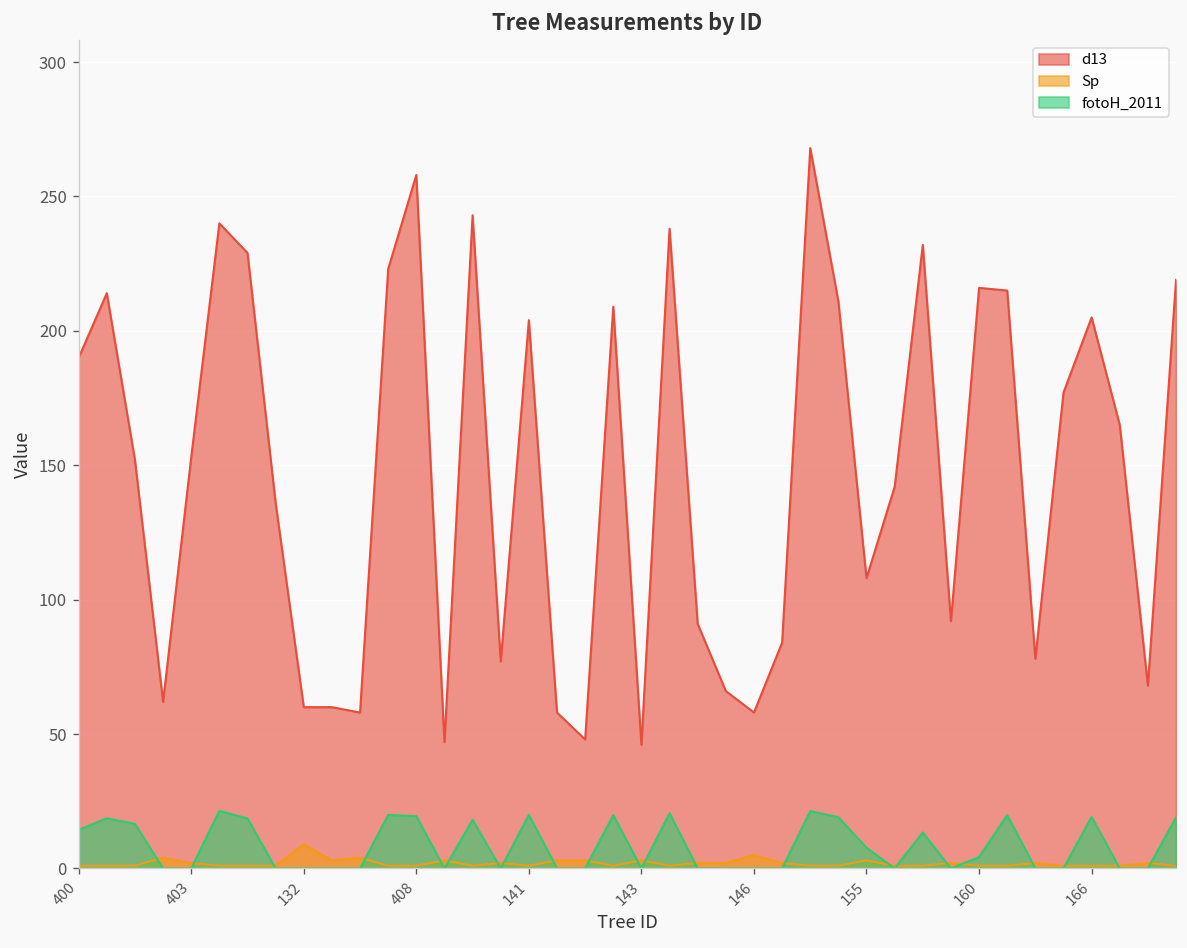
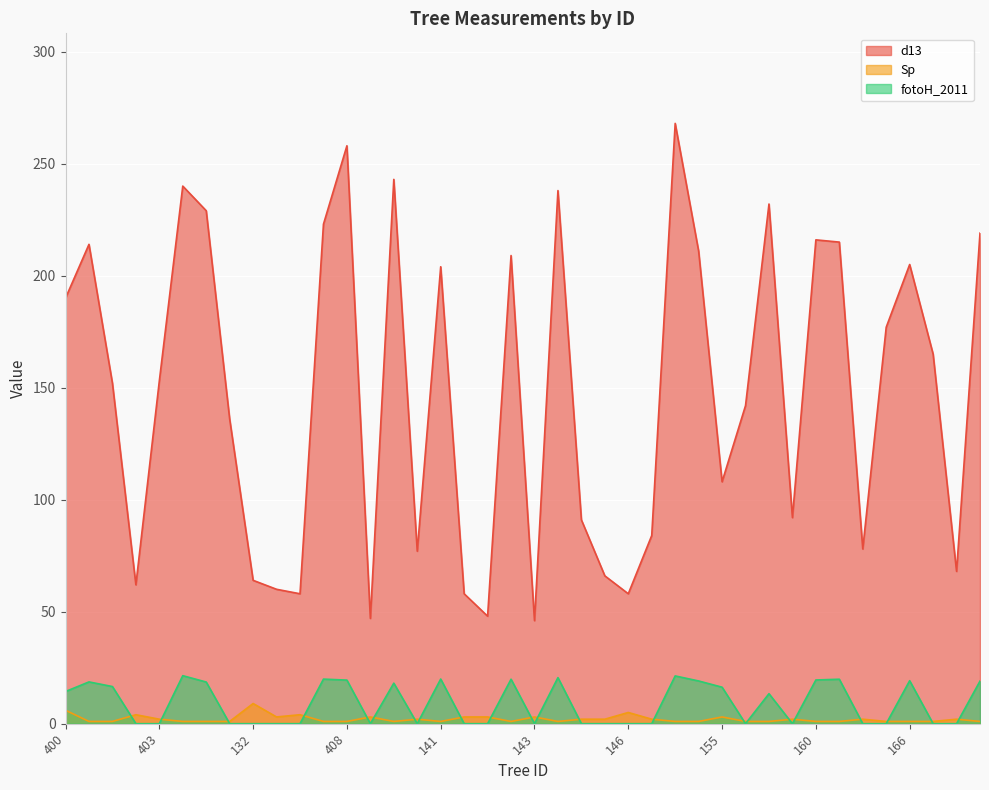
  {
    "d13": {
      "400": 190,
      "403": 153,
-     "132": 60,
+     "132": 64,
      "408": 258,
      "141": 204,
      "143": 46,
      "146": 58,
      "155": 108,
      "160": 216,
      "166": 205
    },
    "Sp": {
-     "400": 1,
+     "400": 6,
      "403": 2,
      "132": 9,
      "408": 1,
      "141": 1,
      "143": 3,
      "146": 5,
      "155": 3,
      "160": 1,
      "166": 1
    },
    "fotoH_2011": {
      "400": 14,
      "403": 0,
      "132": 0,
      "408": 19,
      "141": 20,
      "143": 0,
      "146": 0,
-     "155": 8,
-     "160": 4,
+     "155": 16,
+     "160": 20,
      "166": 19
    }
  }
